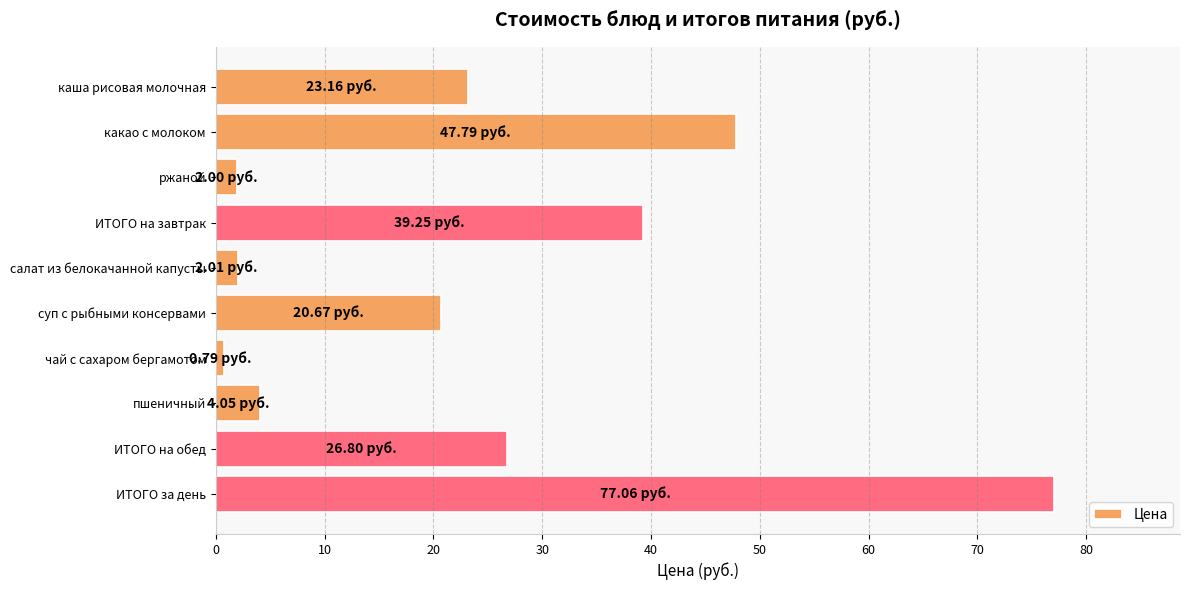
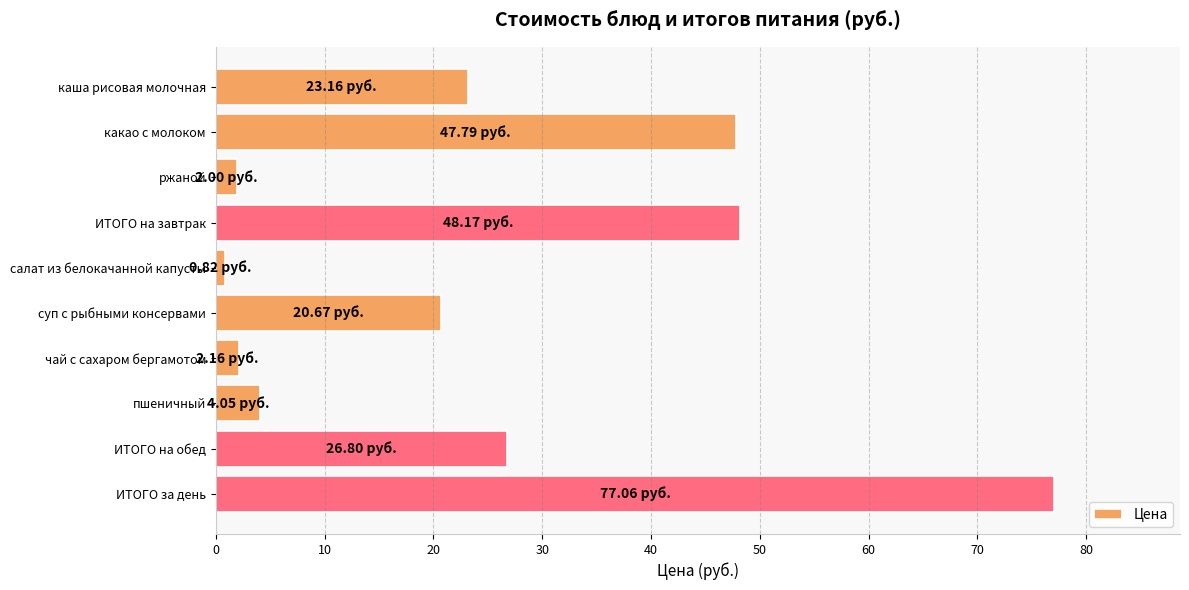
  {
    "каша рисовая молочная": 23.16,
    "какао с молоком": 47.79,
    "ржаной": 2.00,
-   "ИТОГО на завтрак": 39.25,
-   "салат из белокачанной капусты": 2.01,
+   "ИТОГО на завтрак": 48.17,
+   "салат из белокачанной капусты": 0.82,
    "суп с рыбными консервами": 20.67,
-   "чай с сахаром бергамотом": 0.79,
+   "чай с сахаром бергамотом": 2.16,
    "пшеничный": 4.05,
    "ИТОГО на обед": 26.80,
    "ИТОГО за день": 77.06
  }
